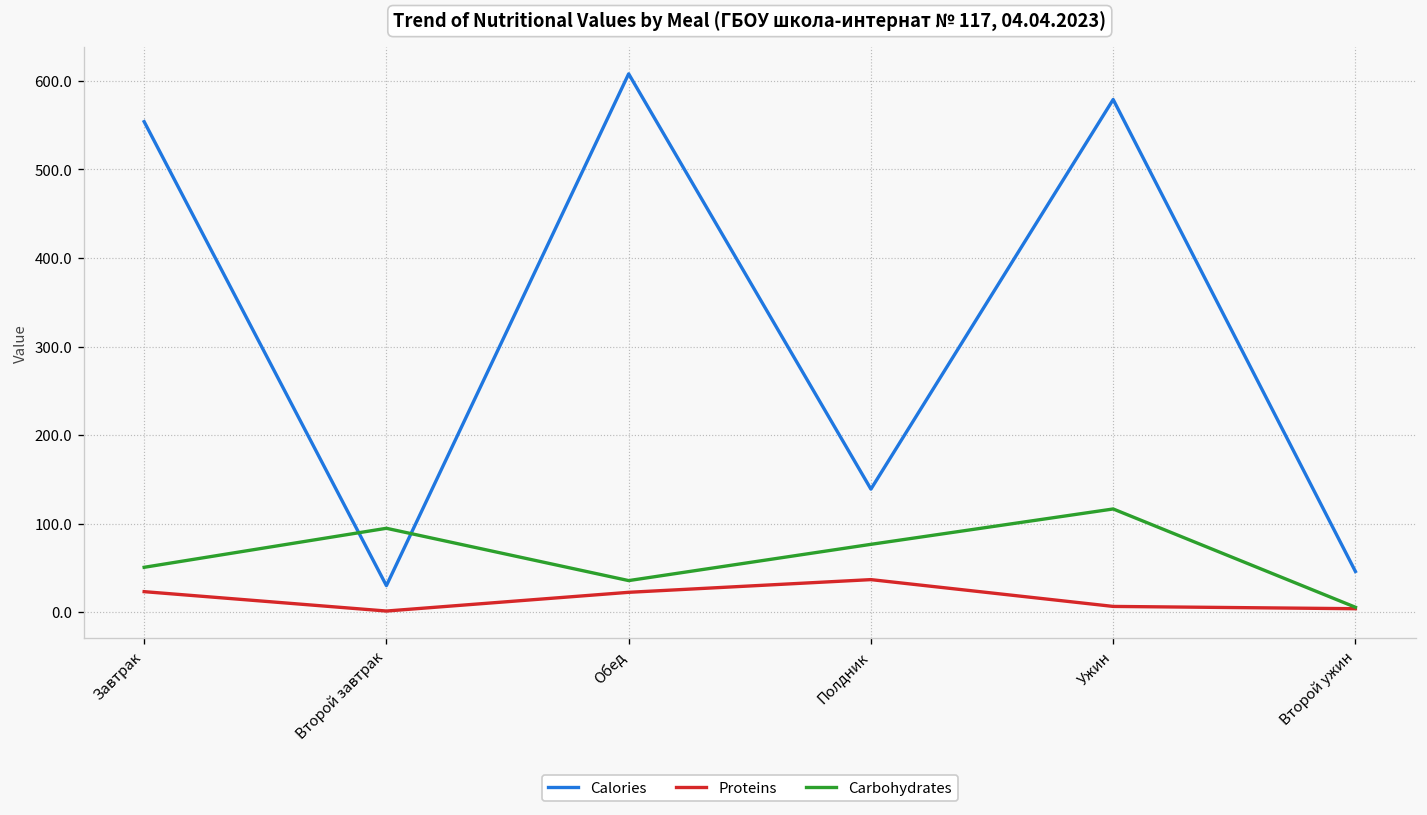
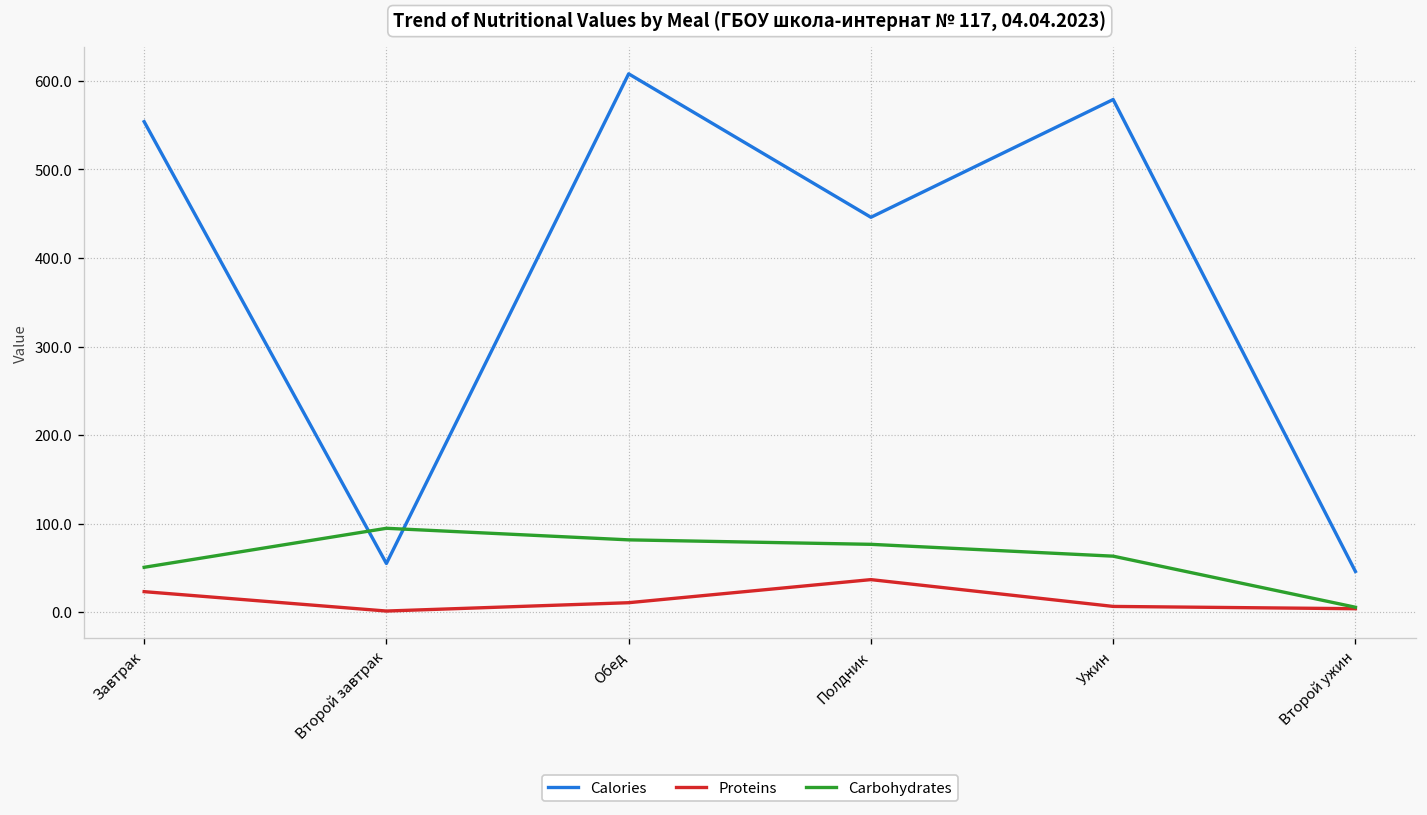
  {
    "Calories": {
      "Завтрак": 550,
-     "Второй завтрак": 30,
+     "Второй завтрак": 60,
      "Обед": 610,
-     "Полдник": 140,
+     "Полдник": 450,
      "Ужин": 580,
      "Второй ужин": 50
    },
    "Proteins": {
      "Завтрак": 20,
      "Второй завтрак": 0,
-     "Обед": 20,
+     "Обед": 10,
      "Полдник": 40,
      "Ужин": 10
    },
    "Carbohydrates": {
      "Завтрак": 50,
      "Второй завтрак": 90,
-     "Обед": 40,
+     "Обед": 80,
      "Полдник": 80,
-     "Ужин": 120
+     "Ужин": 60
    }
  }
